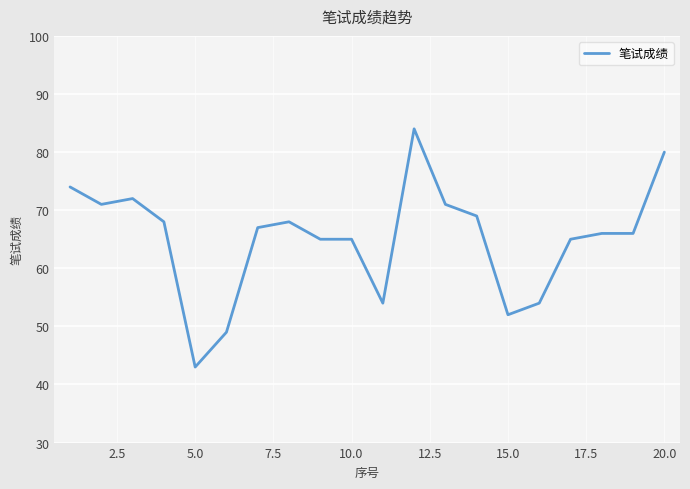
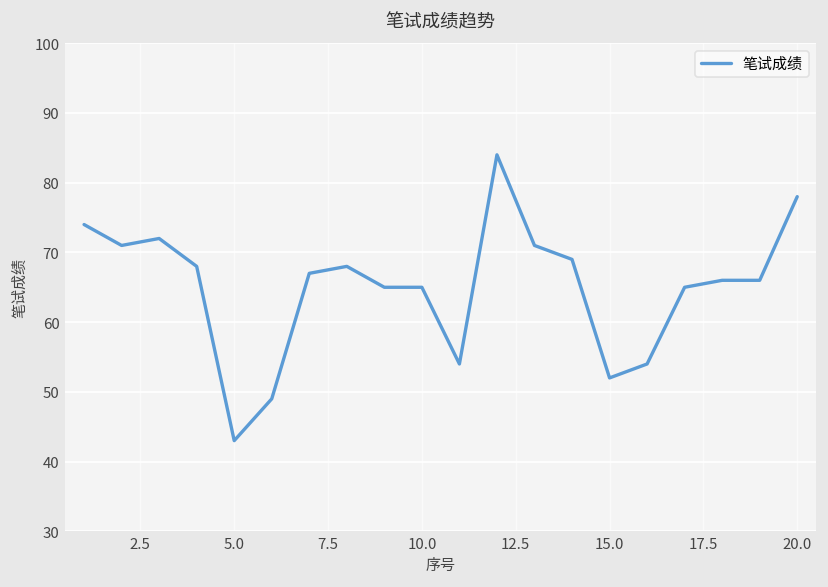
  {
    "5.0": 43,
    "10.0": 65,
    "15.0": 52,
-   "20.0": 80
+   "20.0": 78
  }
